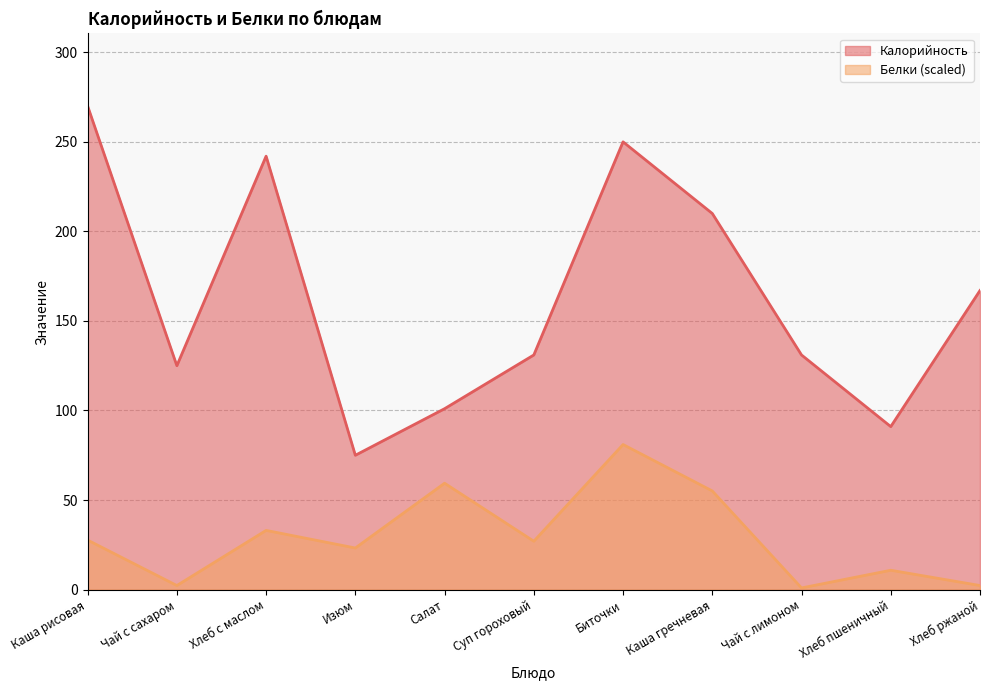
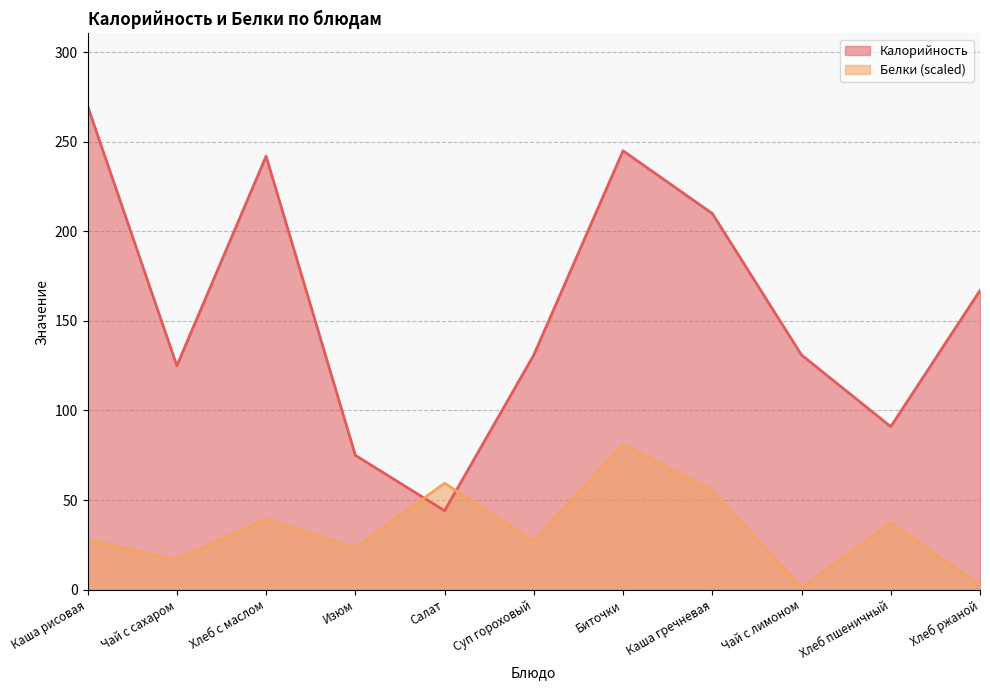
  {
    "Калорийность": {
      "Каша рисовая": 270,
      "Чай с сахаром": 125,
      "Хлеб с маслом": 242,
      "Изюм": 75,
-     "Салат": 101,
+     "Салат": 44,
      "Суп гороховый": 131,
-     "Биточки": 250,
+     "Биточки": 245,
      "Каша гречневая": 210,
      "Чай с лимоном": 131,
      "Хлеб пшеничный": 91,
      "Хлеб ржаной": 167
    },
    "Белки (scaled)": {
      "Каша рисовая": 28,
-     "Чай с сахаром": 2,
-     "Хлеб с маслом": 33,
+     "Чай с сахаром": 17,
+     "Хлеб с маслом": 39,
      "Изюм": 23,
      "Салат": 59,
      "Суп гороховый": 27,
      "Биточки": 81,
      "Каша гречневая": 55,
      "Чай с лимоном": 1,
-     "Хлеб пшеничный": 11,
+     "Хлеб пшеничный": 37,
      "Хлеб ржаной": 2
    }
  }
